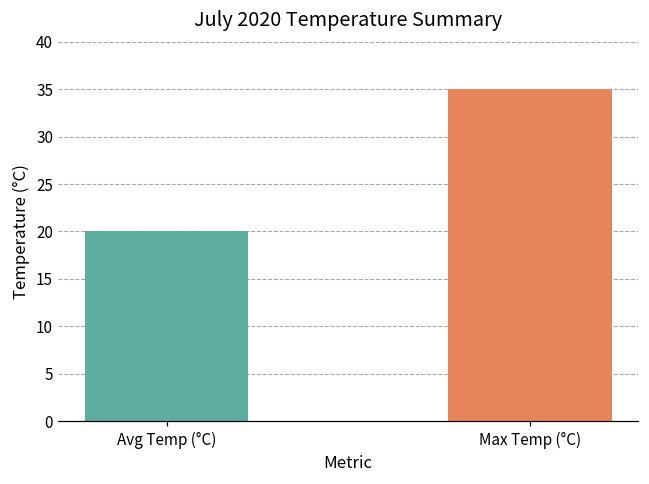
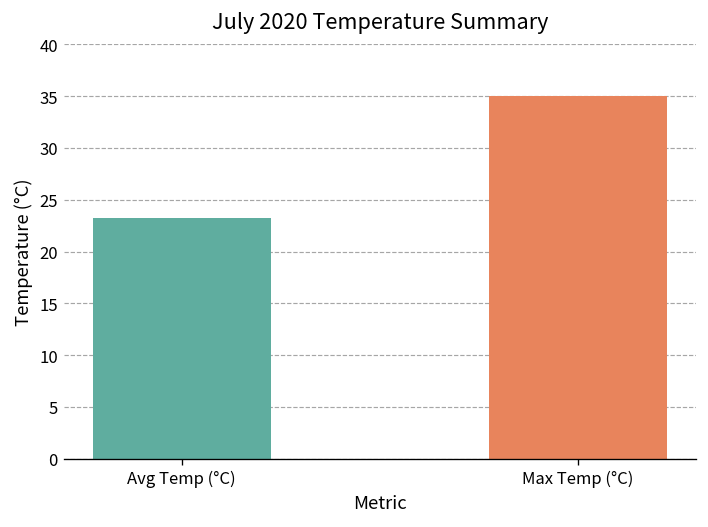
  {
-   "Avg Temp (°C)": 20,
+   "Avg Temp (°C)": 23,
    "Max Temp (°C)": 35
  }
